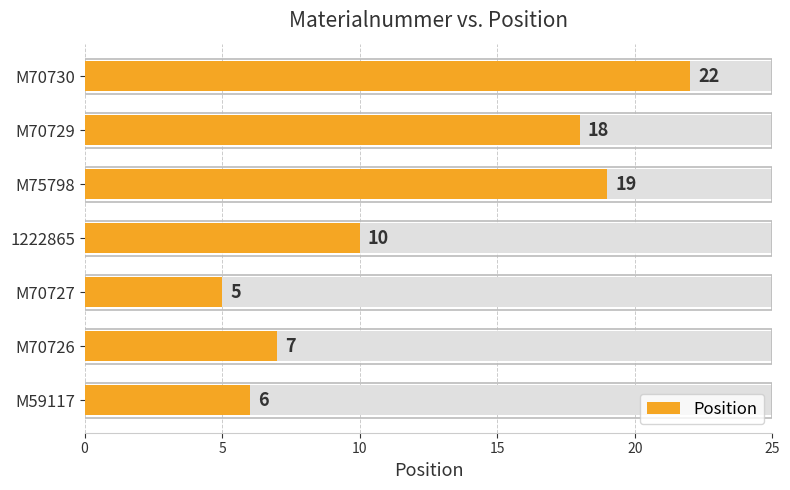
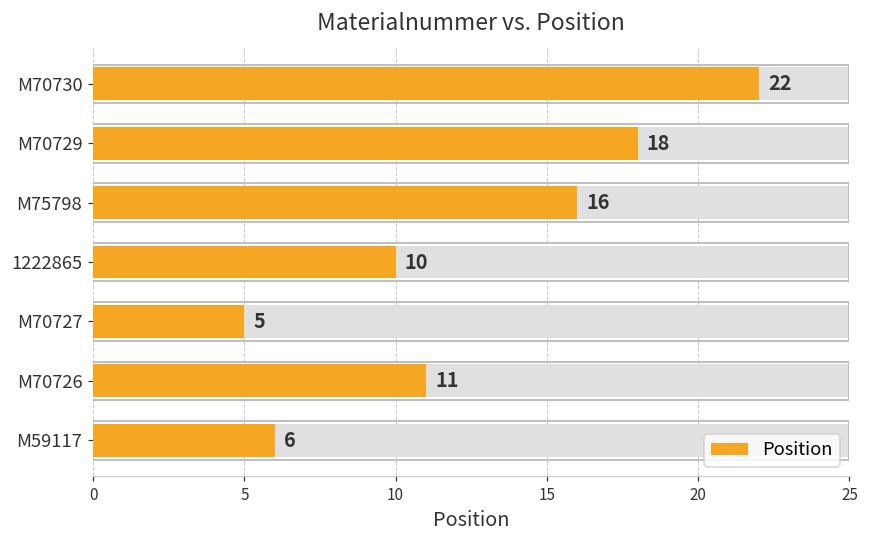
  {
    "Position": {
-     "M75798": 19,
-     "M70726": 7
+     "M75798": 16,
+     "M70726": 11
    }
  }
